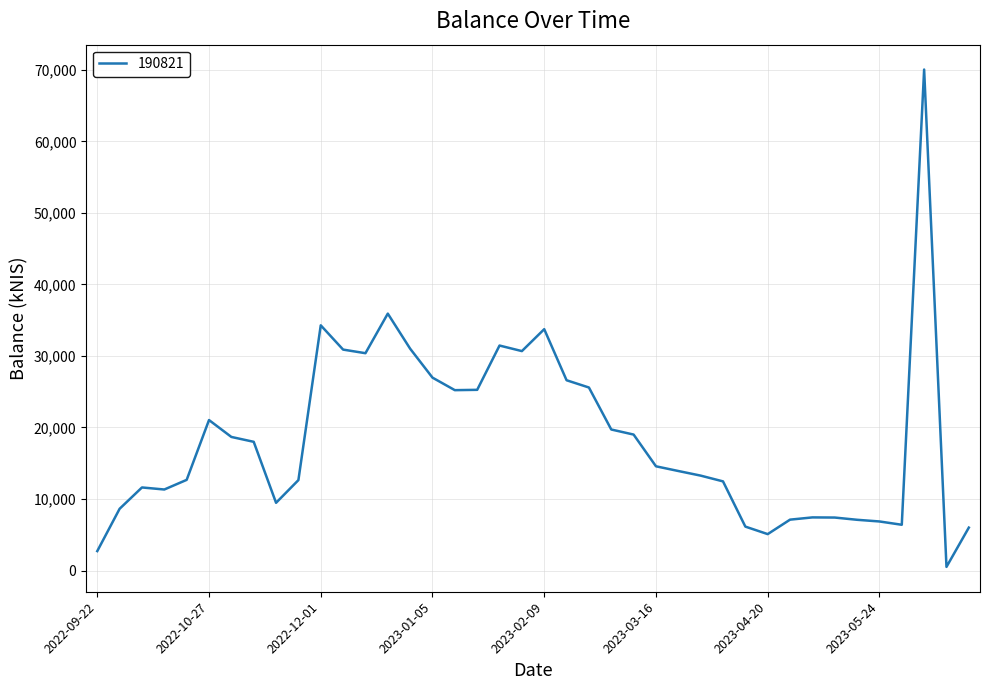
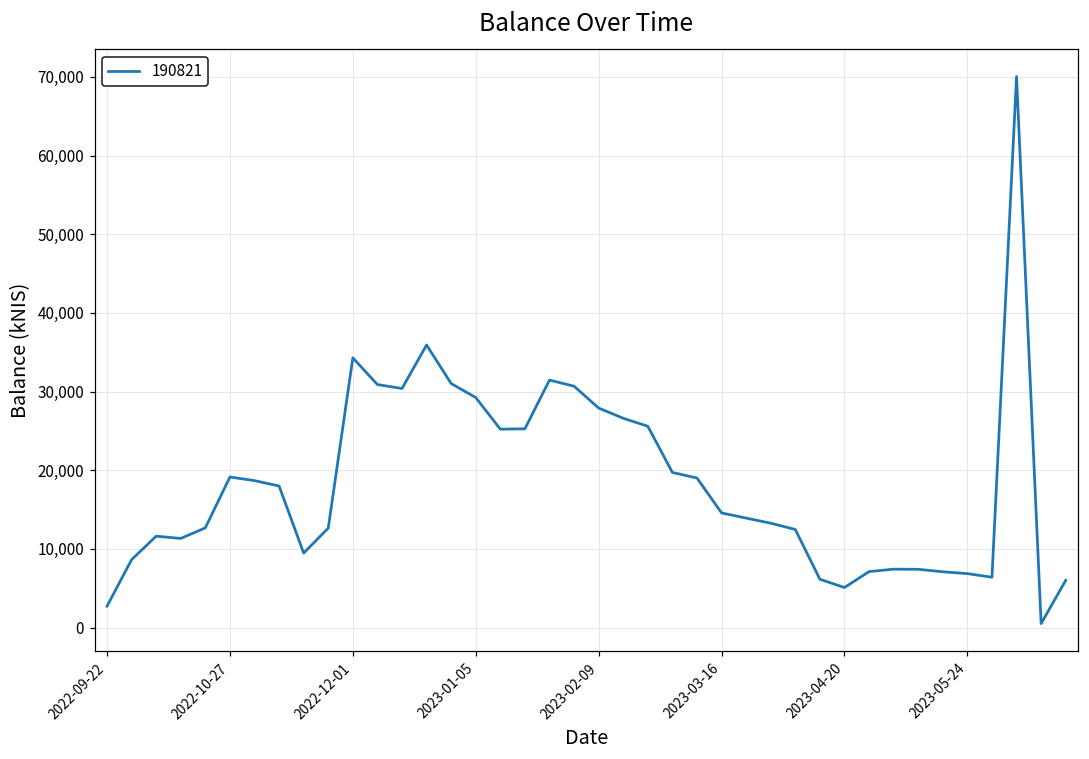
  {
    "2022-09-22": "3,000",
-   "2022-10-27": "21,000",
+   "2022-10-27": "19,000",
    "2022-12-01": "34,000",
-   "2023-01-05": "27,000",
-   "2023-02-09": "34,000",
+   "2023-01-05": "29,000",
+   "2023-02-09": "28,000",
    "2023-03-16": "15,000",
    "2023-04-20": "5,000",
    "2023-05-24": "7,000"
  }
